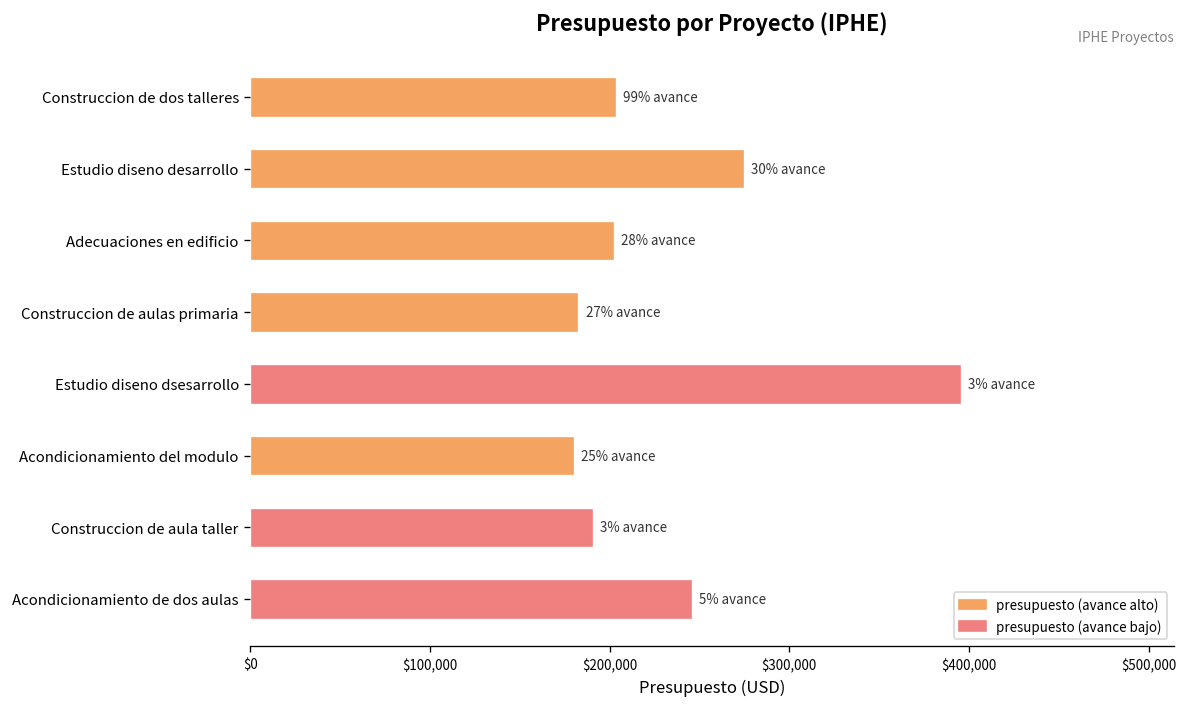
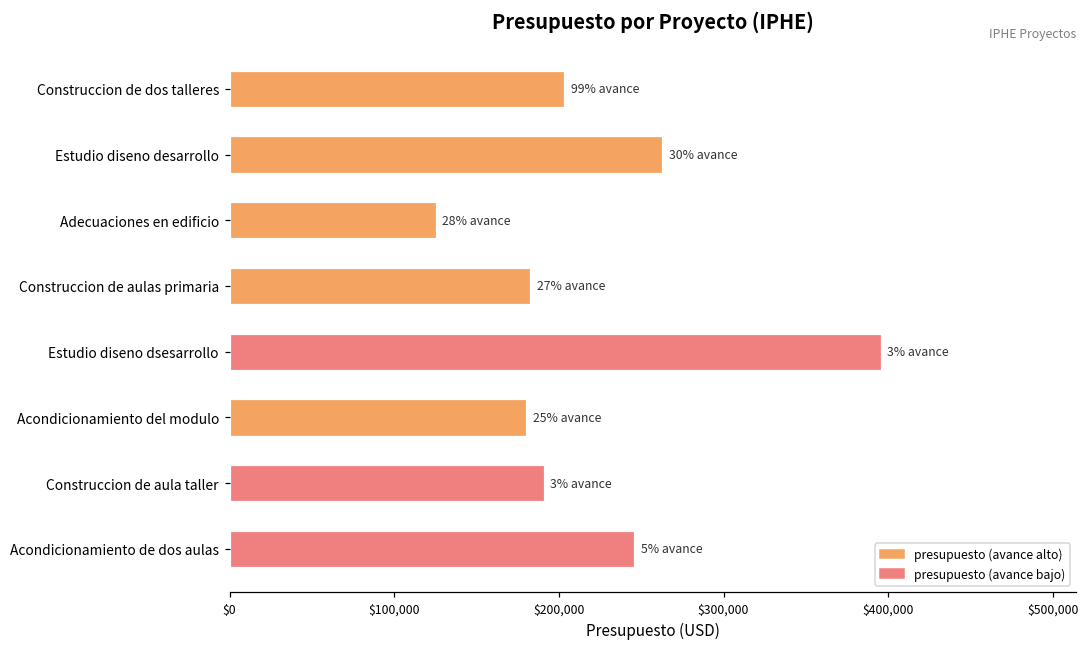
  {
-   "Estudio diseno desarrollo": "$275,000",
-   "Adecuaciones en edificio": "$202,000"
+   "Estudio diseno desarrollo": "$263,000",
+   "Adecuaciones en edificio": "$125,000"
  }
